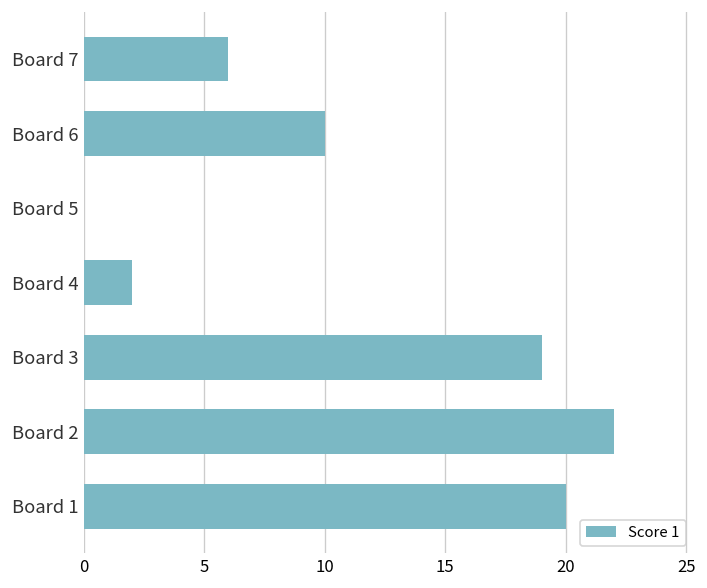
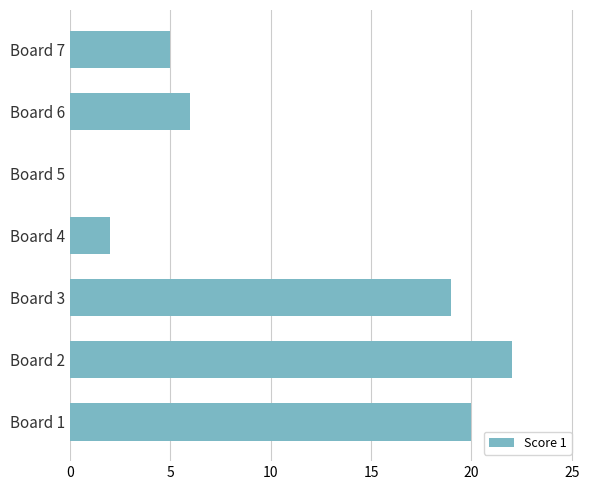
  {
-   "Board 7": 6,
-   "Board 6": 10,
+   "Board 7": 5,
+   "Board 6": 6,
    "Board 5": 0,
    "Board 4": 2,
    "Board 3": 19,
    "Board 2": 22,
    "Board 1": 20
  }
